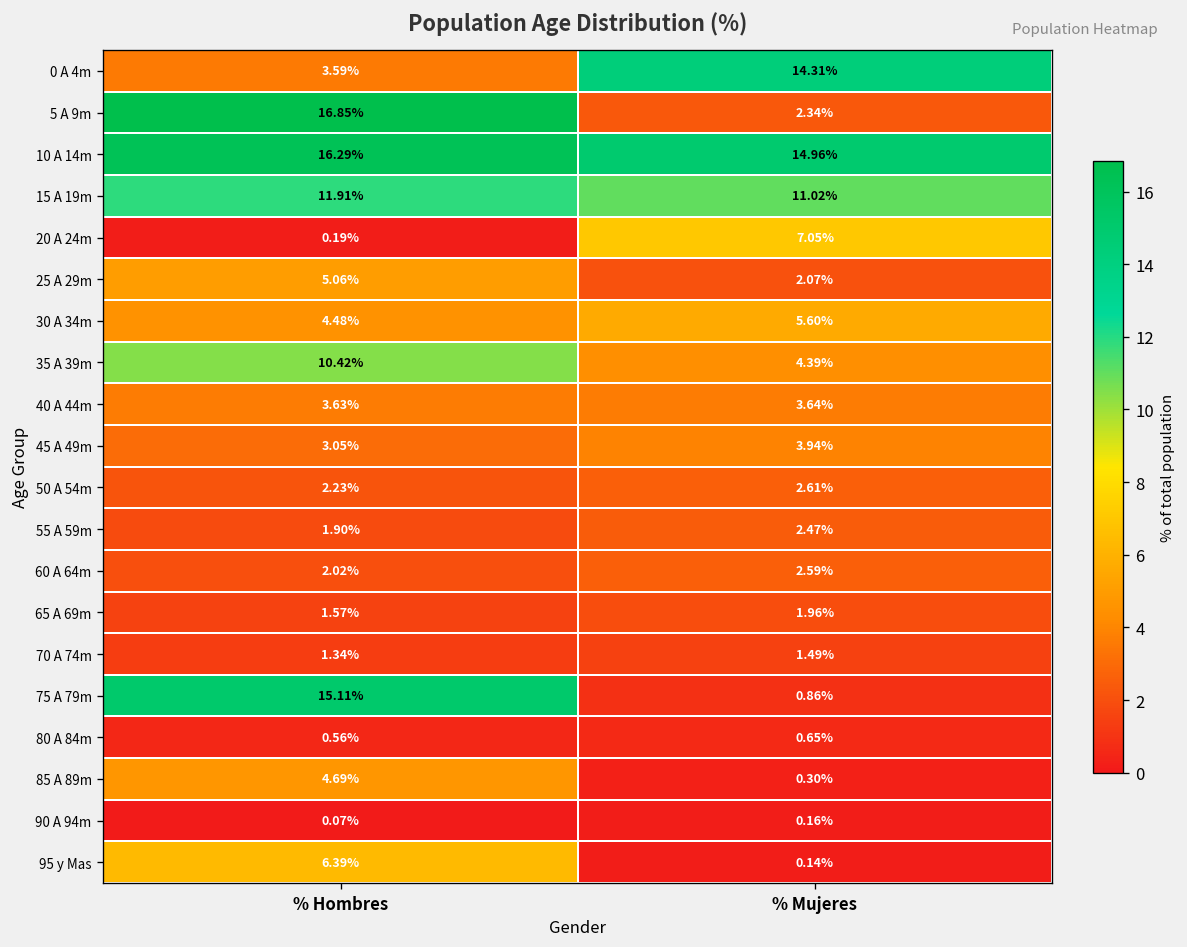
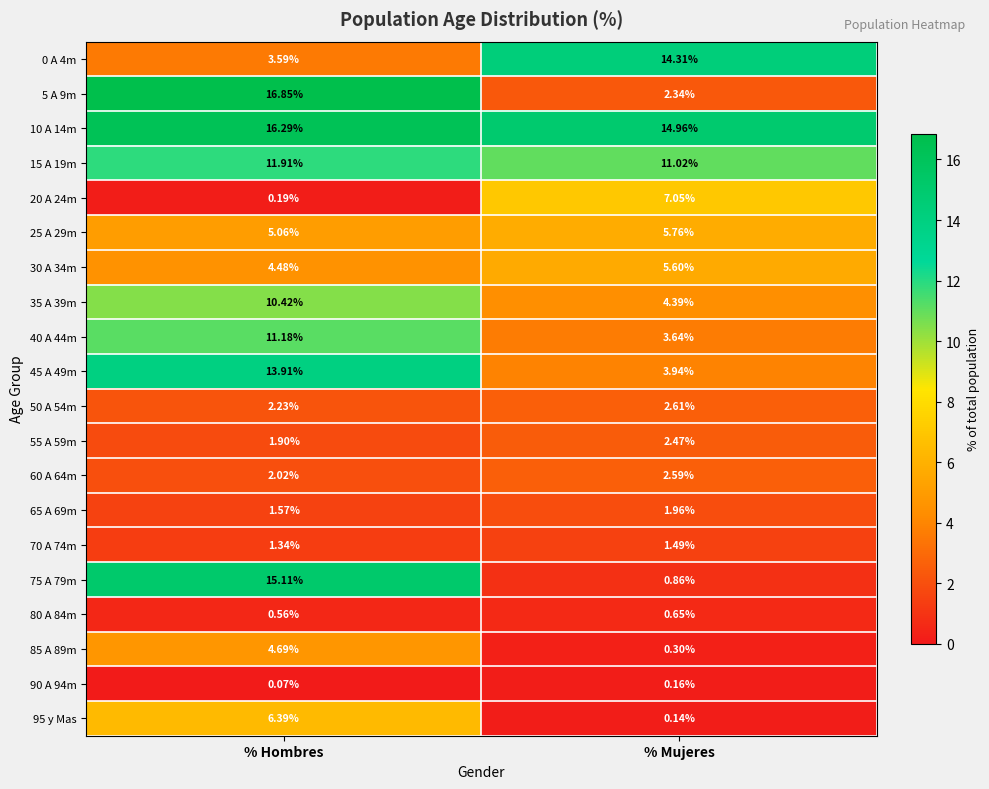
  {
    "0 A 4m": {
      "% Hombres": "3.59%",
      "% Mujeres": "14.31%"
    },
    "5 A 9m": {
      "% Hombres": "16.85%",
      "% Mujeres": "2.34%"
    },
    "10 A 14m": {
      "% Hombres": "16.29%",
      "% Mujeres": "14.96%"
    },
    "15 A 19m": {
      "% Hombres": "11.91%",
      "% Mujeres": "11.02%"
    },
    "20 A 24m": {
      "% Hombres": "0.19%",
      "% Mujeres": "7.05%"
    },
    "25 A 29m": {
      "% Hombres": "5.06%",
-     "% Mujeres": "2.07%"
+     "% Mujeres": "5.76%"
    },
    "30 A 34m": {
      "% Hombres": "4.48%",
      "% Mujeres": "5.60%"
    },
    "35 A 39m": {
      "% Hombres": "10.42%",
      "% Mujeres": "4.39%"
    },
    "40 A 44m": {
-     "% Hombres": "3.63%",
+     "% Hombres": "11.18%",
      "% Mujeres": "3.64%"
    },
    "45 A 49m": {
-     "% Hombres": "3.05%",
+     "% Hombres": "13.91%",
      "% Mujeres": "3.94%"
    },
    "50 A 54m": {
      "% Hombres": "2.23%",
      "% Mujeres": "2.61%"
    },
    "55 A 59m": {
      "% Hombres": "1.90%",
      "% Mujeres": "2.47%"
    },
    "60 A 64m": {
      "% Hombres": "2.02%",
      "% Mujeres": "2.59%"
    },
    "65 A 69m": {
      "% Hombres": "1.57%",
      "% Mujeres": "1.96%"
    },
    "70 A 74m": {
      "% Hombres": "1.34%",
      "% Mujeres": "1.49%"
    },
    "75 A 79m": {
      "% Hombres": "15.11%",
      "% Mujeres": "0.86%"
    },
    "80 A 84m": {
      "% Hombres": "0.56%",
      "% Mujeres": "0.65%"
    },
    "85 A 89m": {
      "% Hombres": "4.69%",
      "% Mujeres": "0.30%"
    },
    "90 A 94m": {
      "% Hombres": "0.07%",
      "% Mujeres": "0.16%"
    },
    "95 y Mas": {
      "% Hombres": "6.39%",
      "% Mujeres": "0.14%"
    }
  }
